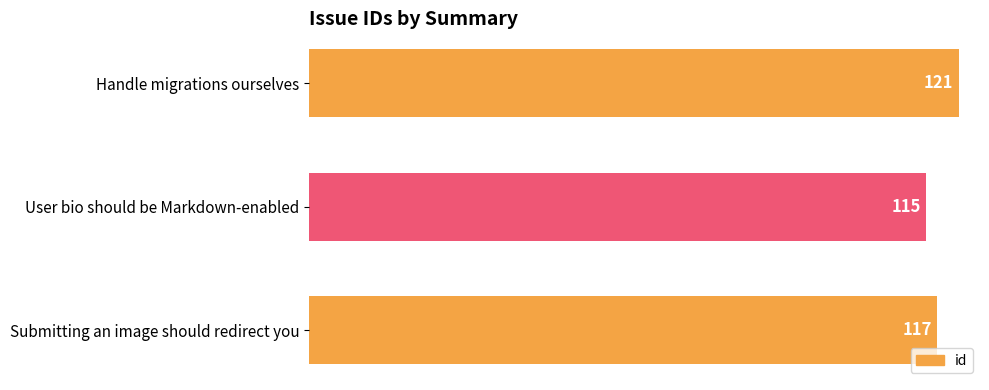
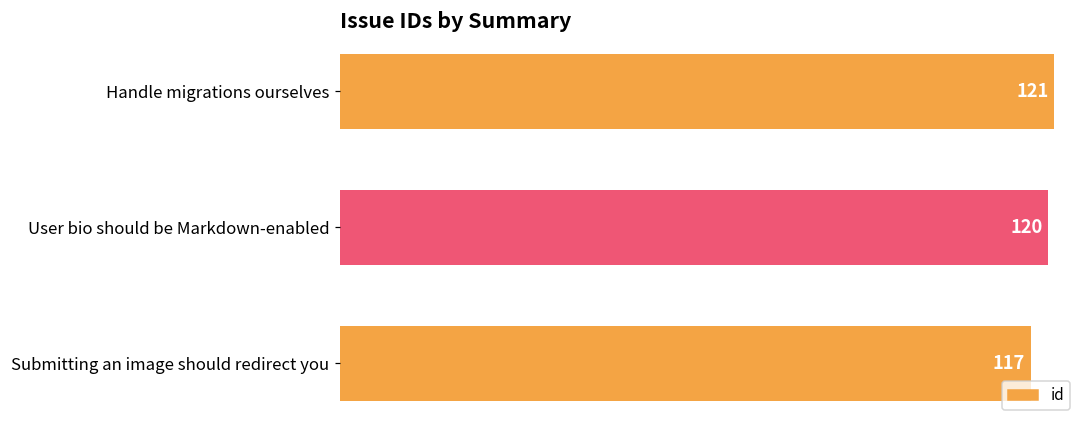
  {
    "Handle migrations ourselves": 121,
-   "User bio should be Markdown-enabled": 115,
+   "User bio should be Markdown-enabled": 120,
    "Submitting an image should redirect you": 117
  }
